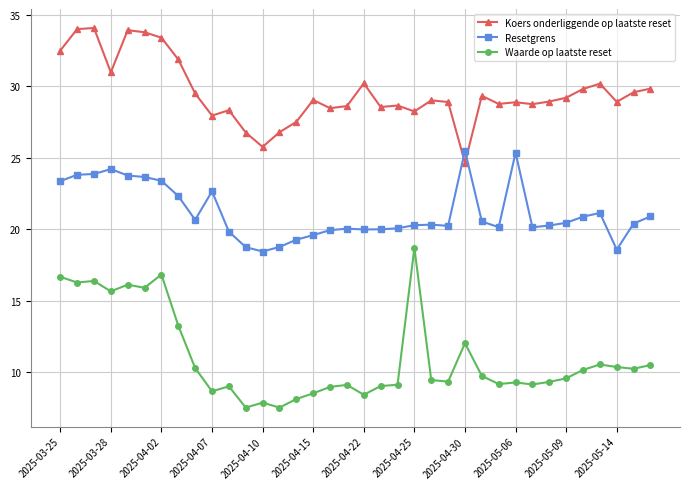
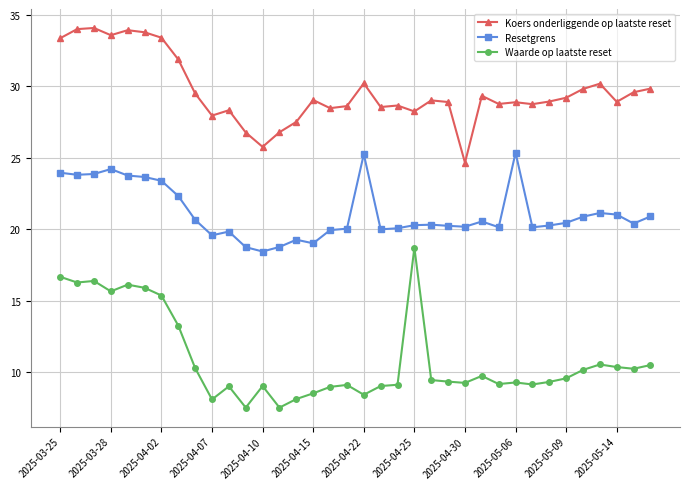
  {
    "Koers onderliggende op laatste reset": {
-     "2025-03-25": 32.5,
-     "2025-03-28": 31.0,
+     "2025-03-25": 33.4,
+     "2025-03-28": 33.6,
      "2025-04-02": 33.4,
      "2025-04-07": 28.0,
      "2025-04-10": 25.8,
      "2025-04-15": 29.0,
      "2025-04-22": 30.2,
      "2025-04-25": 28.2,
      "2025-04-30": 24.7,
      "2025-05-06": 28.9,
      "2025-05-09": 29.2,
      "2025-05-14": 28.9
    },
    "Resetgrens": {
-     "2025-03-25": 23.4,
+     "2025-03-25": 23.9,
      "2025-03-28": 24.2,
      "2025-04-02": 23.4,
-     "2025-04-07": 22.6,
+     "2025-04-07": 19.6,
      "2025-04-10": 18.4,
-     "2025-04-15": 19.6,
-     "2025-04-22": 20.0,
+     "2025-04-15": 19.0,
+     "2025-04-22": 25.2,
      "2025-04-25": 20.3,
-     "2025-04-30": 25.5,
+     "2025-04-30": 20.2,
      "2025-05-06": 25.4,
      "2025-05-09": 20.4,
-     "2025-05-14": 18.6
+     "2025-05-14": 21.0
    },
    "Waarde op laatste reset": {
      "2025-03-25": 16.7,
      "2025-03-28": 15.6,
-     "2025-04-02": 16.8,
-     "2025-04-07": 8.6,
-     "2025-04-10": 7.9,
+     "2025-04-02": 15.4,
+     "2025-04-07": 8.1,
+     "2025-04-10": 9.0,
      "2025-04-15": 8.5,
      "2025-04-22": 8.4,
      "2025-04-25": 18.7,
-     "2025-04-30": 12.0,
+     "2025-04-30": 9.2,
      "2025-05-06": 9.3,
      "2025-05-09": 9.6,
      "2025-05-14": 10.3
    }
  }
